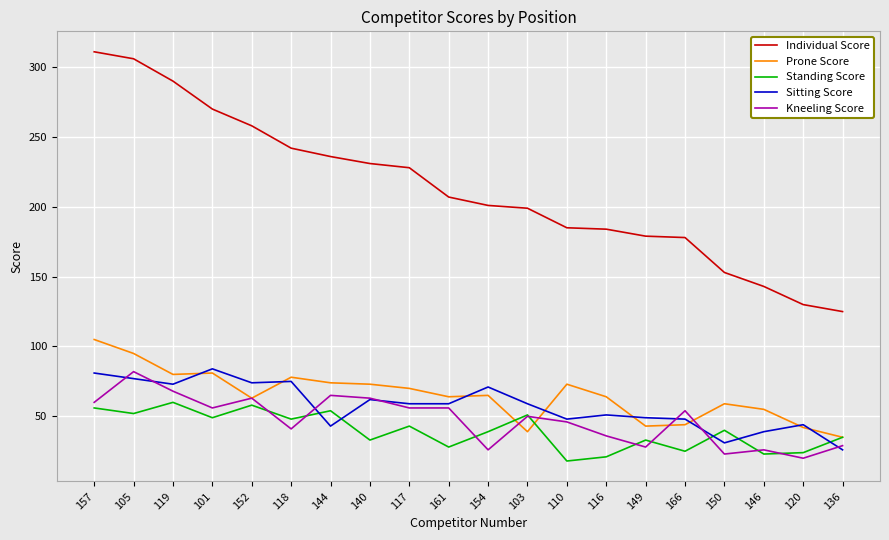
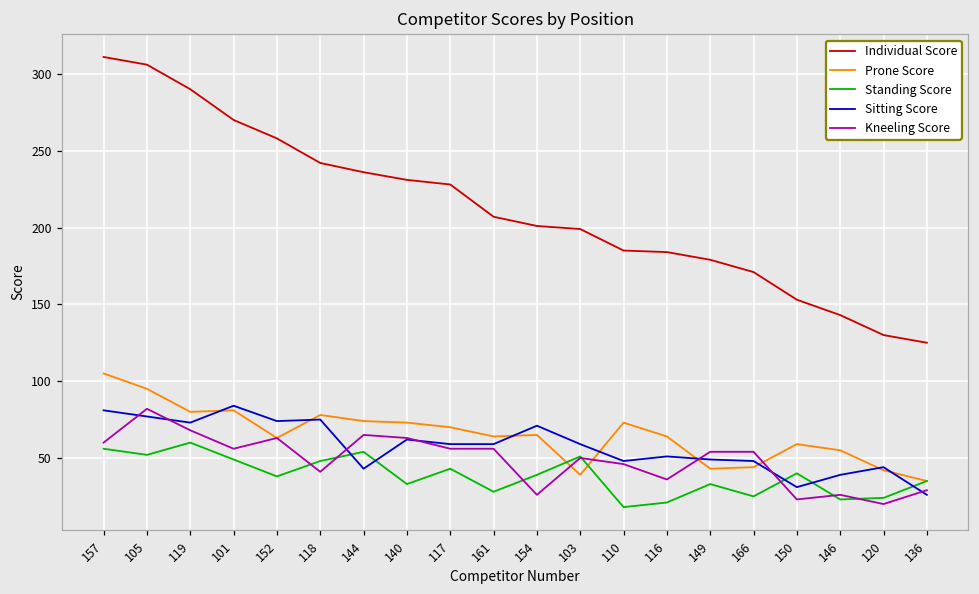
  {
    "Individual Score": {
      "157": 311,
      "105": 306,
      "119": 290,
      "101": 270,
      "152": 258,
      "118": 242,
      "144": 236,
      "140": 231,
      "117": 228,
      "161": 207,
      "154": 201,
      "103": 199,
      "110": 185,
      "116": 184,
      "149": 179,
-     "166": 178,
+     "166": 171,
      "150": 153,
      "146": 143,
      "120": 130,
      "136": 125
    },
    "Prone Score": {
      "157": 105,
      "105": 95,
      "119": 80,
      "101": 81,
      "118": 78,
      "144": 74,
      "140": 73,
      "117": 70,
      "161": 64,
      "154": 65,
      "103": 39,
      "110": 73,
      "116": 64,
      "149": 43,
      "166": 44,
      "150": 59,
      "146": 55,
      "120": 42
    },
    "Standing Score": {
      "157": 56,
      "105": 52,
      "119": 60,
      "101": 49,
-     "152": 58,
+     "152": 38,
      "118": 48,
      "144": 54,
      "140": 33,
      "117": 43,
      "161": 28,
      "154": 39,
      "110": 18,
      "116": 21,
      "149": 33,
      "166": 25,
      "150": 40,
      "146": 23,
      "120": 24
    },
    "Sitting Score": {
      "157": 81,
      "105": 77,
      "119": 73,
      "101": 84,
      "152": 74,
      "118": 75,
      "144": 43,
      "117": 59,
      "161": 59,
      "154": 71,
      "103": 59,
      "110": 48,
      "116": 51,
      "149": 49,
      "166": 48,
      "150": 31,
      "146": 39,
      "120": 44,
      "136": 26
    },
    "Kneeling Score": {
      "157": 60,
      "105": 82,
      "119": 68,
      "101": 56,
      "118": 41,
      "144": 65,
      "117": 56,
      "161": 56,
      "154": 26,
      "110": 46,
      "116": 36,
-     "149": 28,
+     "149": 54,
      "166": 54,
      "150": 23,
      "146": 26,
      "120": 20,
      "136": 29
    }
  }
